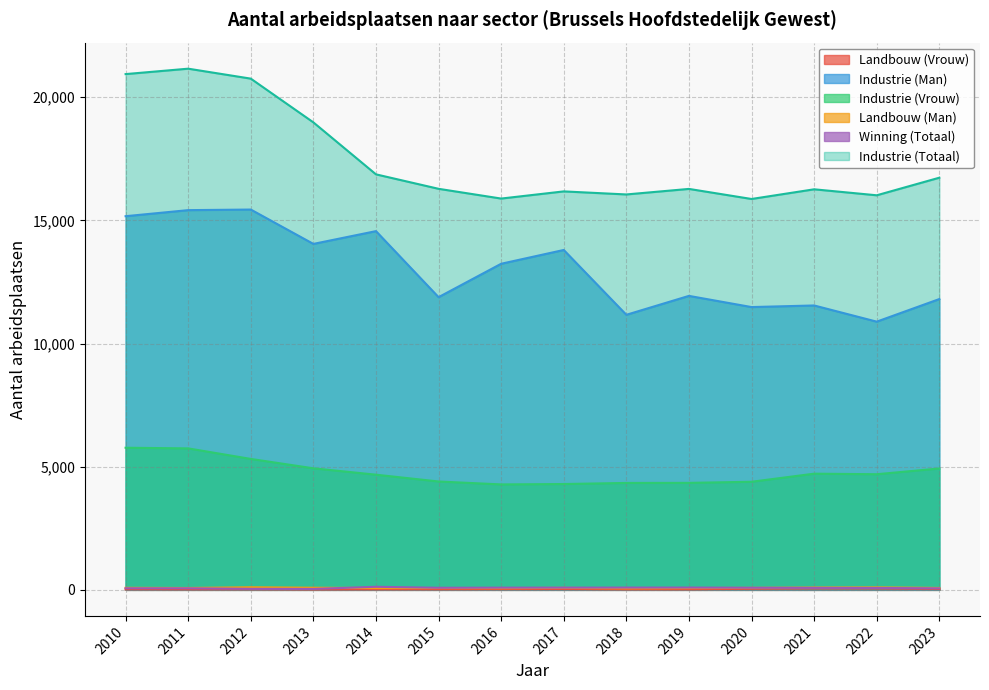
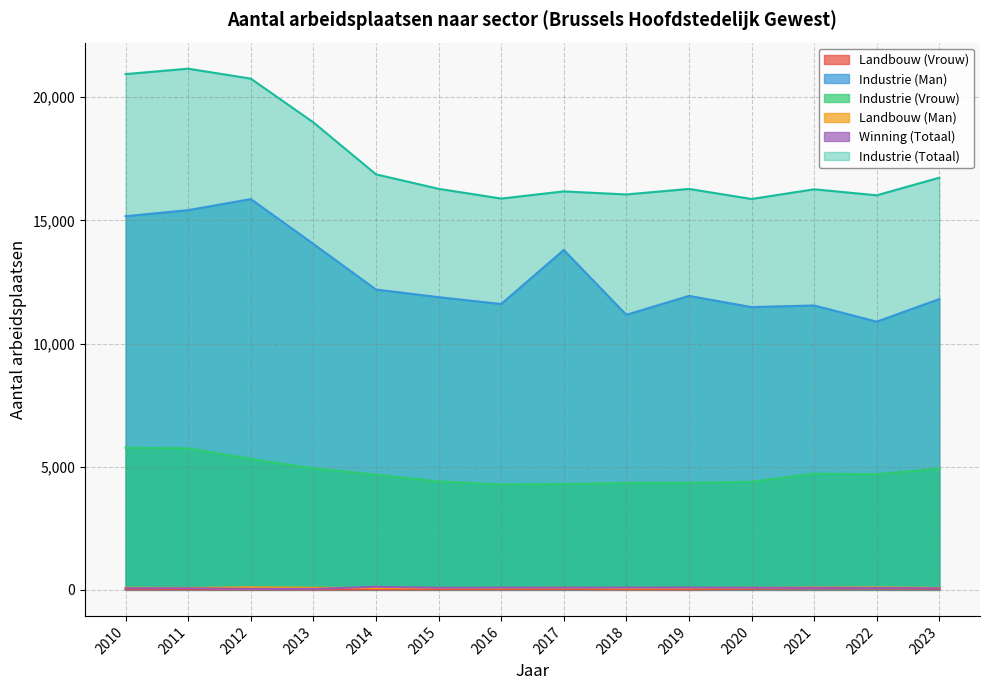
  {
    "Industrie (Man)": {
      "2010": "15,200",
      "2011": "15,400",
-     "2012": "15,400",
+     "2012": "15,900",
      "2013": "14,000",
-     "2014": "14,600",
+     "2014": "12,200",
      "2015": "11,900",
-     "2016": "13,200",
+     "2016": "11,600",
      "2017": "13,800",
      "2018": "11,200",
      "2019": "11,900",
      "2020": "11,500",
      "2021": "11,500",
      "2022": "10,900",
      "2023": "11,800"
    }
  }
